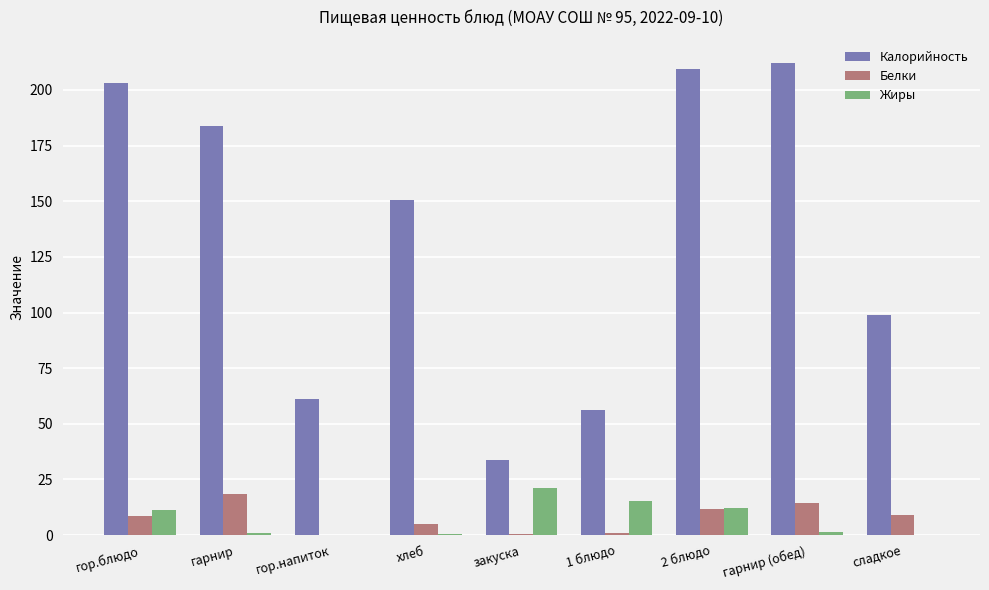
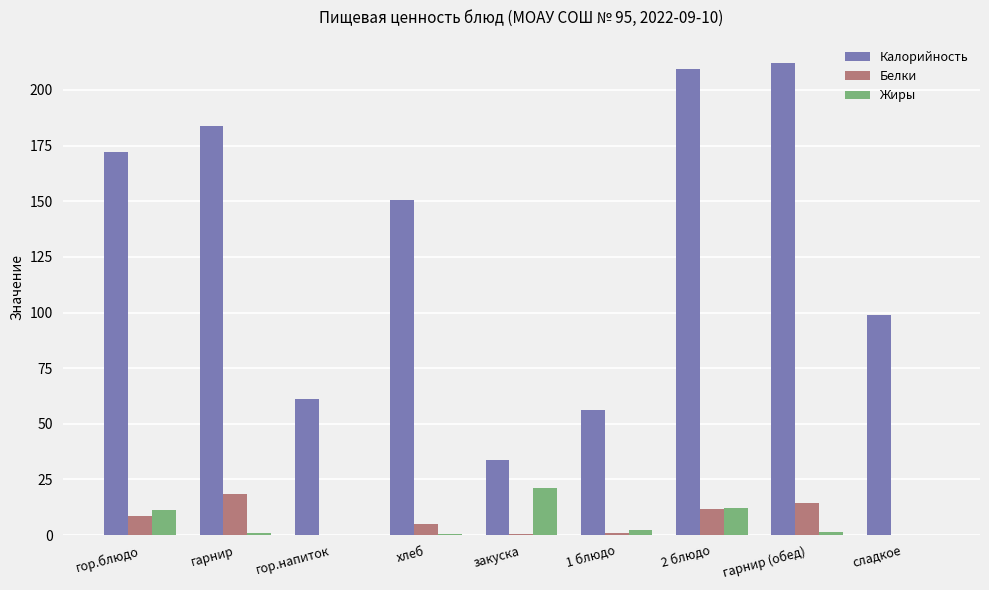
  {
    "Калорийность": {
-     "гор.блюдо": 203,
+     "гор.блюдо": 172,
      "гарнир": 184,
      "гор.напиток": 61,
      "хлеб": 150,
      "закуска": 34,
      "1 блюдо": 56,
      "2 блюдо": 209,
      "гарнир (обед)": 212,
      "сладкое": 99
    },
    "Белки": {
      "гор.блюдо": 8,
      "гарнир": 18,
      "хлеб": 5,
      "2 блюдо": 12,
      "гарнир (обед)": 15,
-     "сладкое": 9
+     "сладкое": 0
    },
    "Жиры": {
      "гор.блюдо": 11,
      "гор.напиток": 0,
      "закуска": 21,
-     "1 блюдо": 15,
+     "1 блюдо": 2,
      "2 блюдо": 12,
      "гарнир (обед)": 2,
      "сладкое": 0
    }
  }
